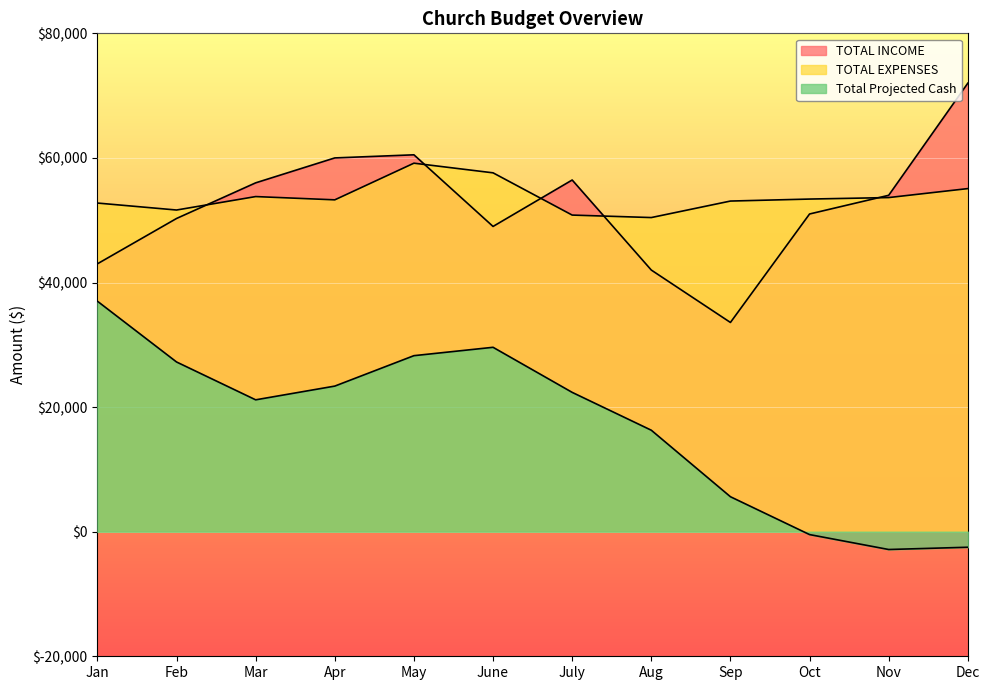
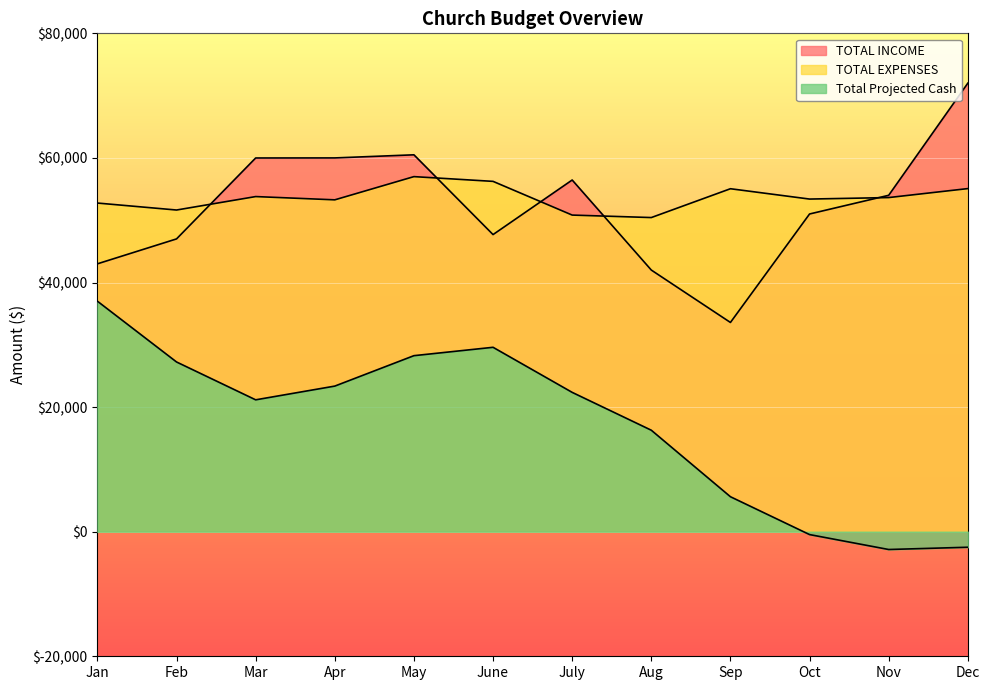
  {
    "TOTAL INCOME": {
      "Jan": "$43,000",
-     "Feb": "$50,000",
-     "Mar": "$56,000",
+     "Feb": "$47,000",
+     "Mar": "$60,000",
      "Apr": "$60,000",
      "May": "$61,000",
-     "June": "$49,000",
+     "June": "$48,000",
      "July": "$56,000",
      "Aug": "$42,000",
      "Sep": "$34,000",
      "Oct": "$51,000",
      "Dec": "$72,000"
    },
    "TOTAL EXPENSES": {
      "Jan": "$53,000",
      "Feb": "$52,000",
      "Mar": "$54,000",
      "Apr": "$53,000",
-     "May": "$59,000",
-     "June": "$58,000",
+     "May": "$57,000",
+     "June": "$56,000",
      "July": "$51,000",
      "Aug": "$50,000",
-     "Sep": "$53,000",
+     "Sep": "$55,000",
      "Oct": "$53,000",
      "Dec": "$55,000"
    }
  }
